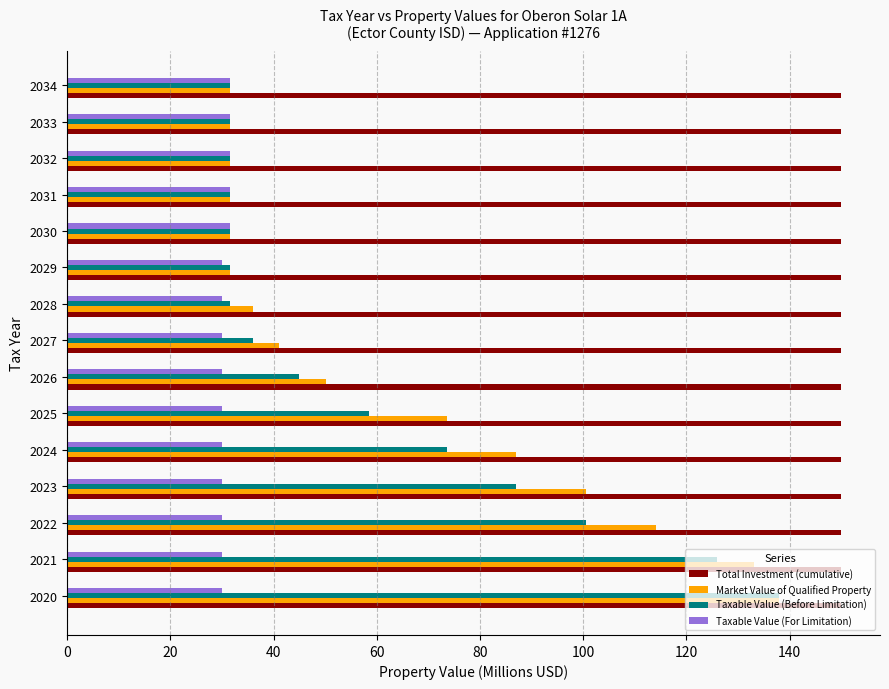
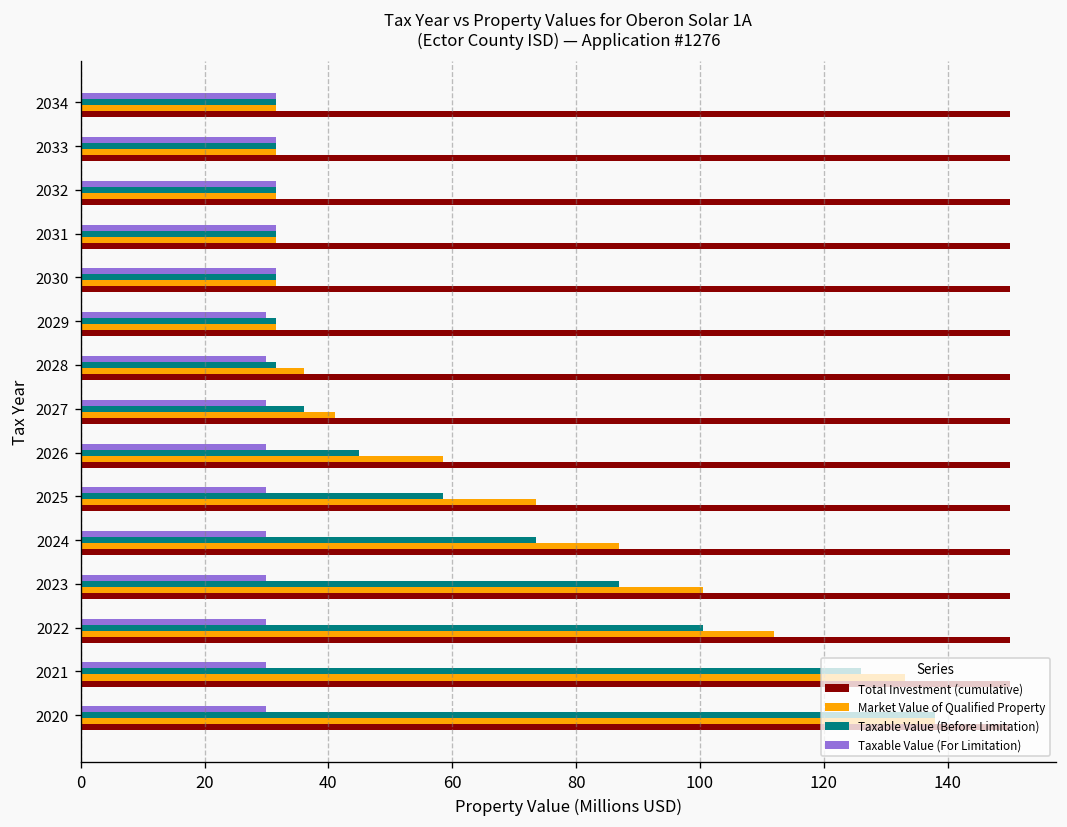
  {
    "Total Investment (cumulative)": {
      "2034": 150,
      "2033": 150,
      "2032": 150,
      "2031": 150,
      "2030": 150,
      "2029": 150,
      "2028": 150,
      "2027": 150,
      "2026": 150,
      "2025": 150,
      "2024": 150,
      "2023": 150,
      "2022": 150
    },
    "Market Value of Qualified Property": {
      "2034": 32,
      "2033": 32,
      "2032": 32,
      "2031": 32,
      "2030": 32,
      "2029": 32,
      "2028": 36,
      "2027": 41,
-     "2026": 50,
+     "2026": 59,
      "2025": 74,
      "2024": 87,
      "2023": 101,
-     "2022": 114
+     "2022": 112
    },
    "Taxable Value (Before Limitation)": {
      "2034": 32,
      "2033": 32,
      "2032": 32,
      "2031": 32,
      "2030": 32,
      "2029": 32,
      "2028": 32,
      "2027": 36,
      "2026": 45,
      "2025": 59,
      "2024": 74,
      "2023": 87,
      "2022": 101
    },
    "Taxable Value (For Limitation)": {
      "2034": 32,
      "2033": 32,
      "2032": 32,
      "2031": 32,
      "2030": 32,
      "2029": 30,
      "2028": 30,
      "2027": 30,
      "2026": 30,
      "2025": 30,
      "2024": 30,
      "2023": 30,
      "2022": 30,
      "2021": 30,
      "2020": 30
    }
  }
